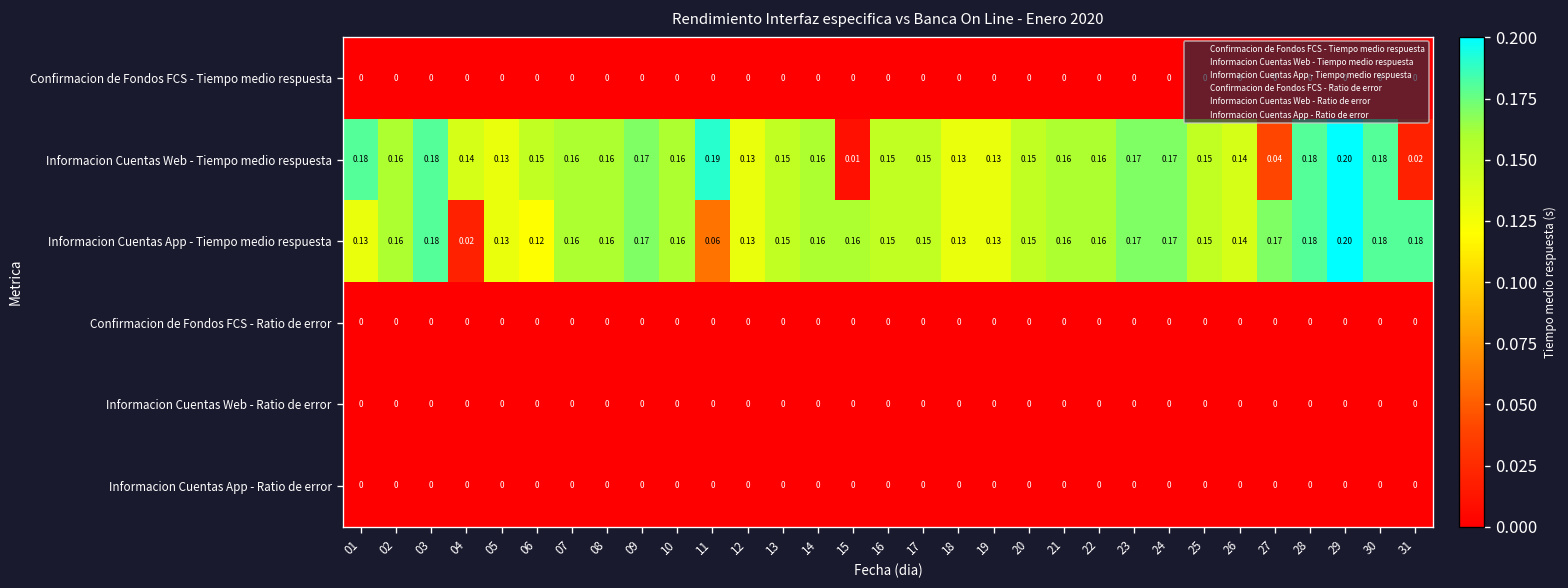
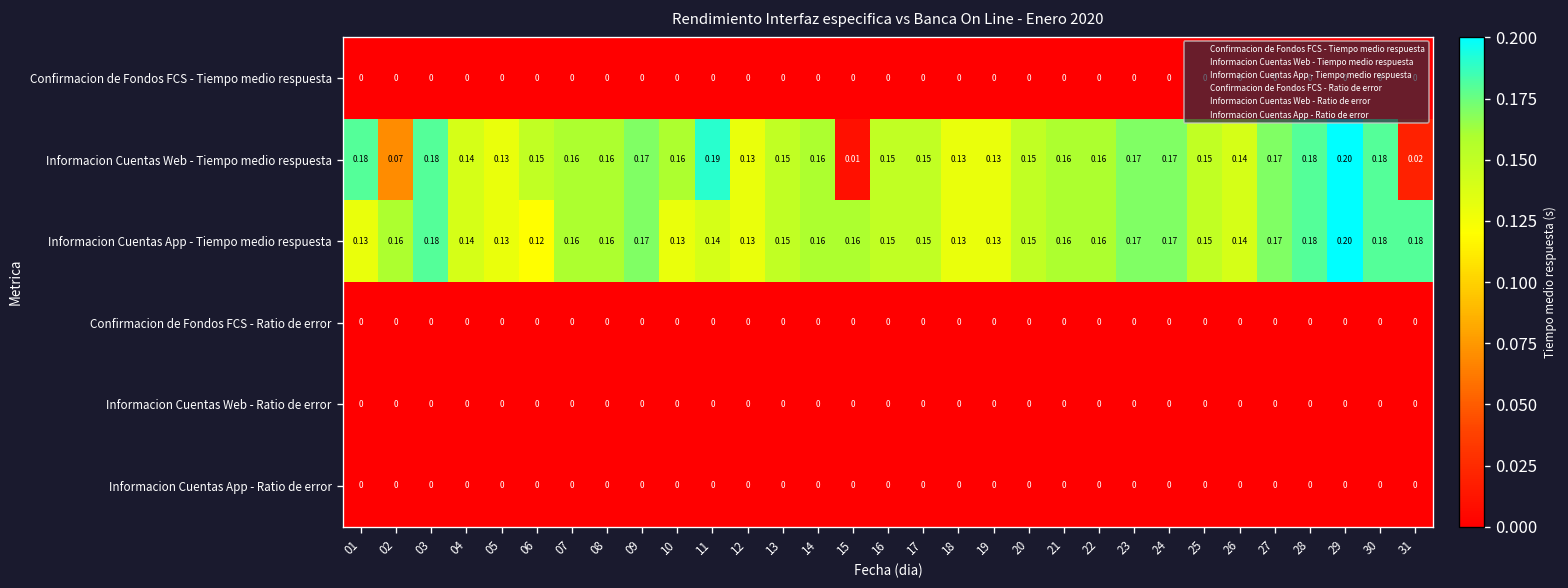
  {
    "Confirmacion de Fondos FCS - Tiempo medio respuesta": {
      "01": 0,
      "02": 0,
      "03": 0,
      "04": 0,
      "05": 0,
      "06": 0,
      "07": 0,
      "08": 0,
      "09": 0,
      "10": 0,
      "11": 0,
      "12": 0,
      "13": 0,
      "14": 0,
      "15": 0,
      "16": 0,
      "17": 0,
      "18": 0,
      "19": 0,
      "20": 0,
      "21": 0,
      "22": 0,
      "23": 0,
      "24": 0
    },
    "Informacion Cuentas Web - Tiempo medio respuesta": {
      "01": 0.18,
-     "02": 0.16,
+     "02": 0.07,
      "03": 0.18,
      "04": 0.14,
      "05": 0.13,
      "06": 0.15,
      "07": 0.16,
      "08": 0.16,
      "09": 0.17,
      "10": 0.16,
      "11": 0.19,
      "12": 0.13,
      "13": 0.15,
      "14": 0.16,
      "15": 0.01,
      "16": 0.15,
      "17": 0.15,
      "18": 0.13,
      "19": 0.13,
      "20": 0.15,
      "21": 0.16,
      "22": 0.16,
      "23": 0.17,
      "24": 0.17,
      "25": 0.15,
      "26": 0.14,
-     "27": 0.04,
+     "27": 0.17,
      "28": 0.18,
      "29": 0.20,
      "30": 0.18,
      "31": 0.02
    },
    "Informacion Cuentas App - Tiempo medio respuesta": {
      "01": 0.13,
      "02": 0.16,
      "03": 0.18,
-     "04": 0.02,
+     "04": 0.14,
      "05": 0.13,
      "06": 0.12,
      "07": 0.16,
      "08": 0.16,
      "09": 0.17,
-     "10": 0.16,
-     "11": 0.06,
+     "10": 0.13,
+     "11": 0.14,
      "12": 0.13,
      "13": 0.15,
      "14": 0.16,
      "15": 0.16,
      "16": 0.15,
      "17": 0.15,
      "18": 0.13,
      "19": 0.13,
      "20": 0.15,
      "21": 0.16,
      "22": 0.16,
      "23": 0.17,
      "24": 0.17,
      "25": 0.15,
      "26": 0.14,
      "27": 0.17,
      "28": 0.18,
      "29": 0.20,
      "30": 0.18,
      "31": 0.18
    },
    "Confirmacion de Fondos FCS - Ratio de error": {
      "01": 0,
      "02": 0,
      "03": 0,
      "04": 0,
      "05": 0,
      "06": 0,
      "07": 0,
      "08": 0,
      "09": 0,
      "10": 0,
      "11": 0,
      "12": 0,
      "13": 0,
      "14": 0,
      "15": 0,
      "16": 0,
      "17": 0,
      "18": 0,
      "19": 0,
      "20": 0,
      "21": 0,
      "22": 0,
      "23": 0,
      "24": 0,
      "25": 0,
      "26": 0,
      "27": 0,
      "28": 0,
      "29": 0,
      "30": 0,
      "31": 0
    },
    "Informacion Cuentas Web - Ratio de error": {
      "01": 0,
      "02": 0,
      "03": 0,
      "04": 0,
      "05": 0,
      "06": 0,
      "07": 0,
      "08": 0,
      "09": 0,
      "10": 0,
      "11": 0,
      "12": 0,
      "13": 0,
      "14": 0,
      "15": 0,
      "16": 0,
      "17": 0,
      "18": 0,
      "19": 0,
      "20": 0,
      "21": 0,
      "22": 0,
      "23": 0,
      "24": 0,
      "25": 0,
      "26": 0,
      "27": 0,
      "28": 0,
      "29": 0,
      "30": 0,
      "31": 0
    },
    "Informacion Cuentas App - Ratio de error": {
      "01": 0,
      "02": 0,
      "03": 0,
      "04": 0,
      "05": 0,
      "06": 0,
      "07": 0,
      "08": 0,
      "09": 0,
      "10": 0,
      "11": 0,
      "12": 0,
      "13": 0,
      "14": 0,
      "15": 0,
      "16": 0,
      "17": 0,
      "18": 0,
      "19": 0,
      "20": 0,
      "21": 0,
      "22": 0,
      "23": 0,
      "24": 0,
      "25": 0,
      "26": 0,
      "27": 0,
      "28": 0,
      "29": 0,
      "30": 0,
      "31": 0
    }
  }
